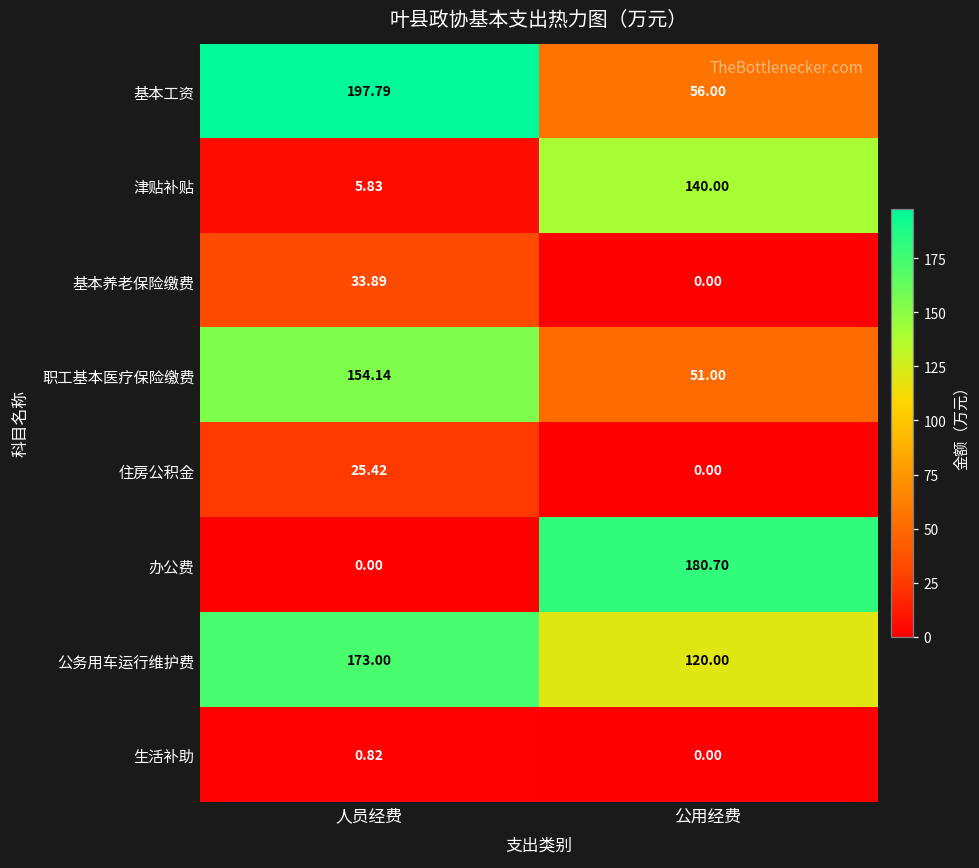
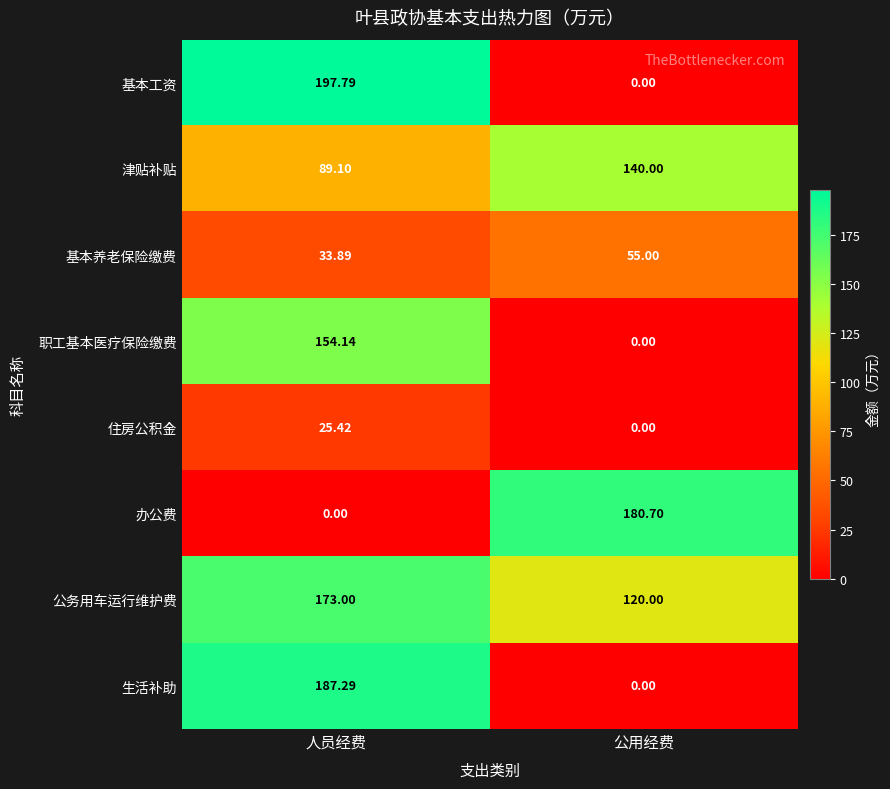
  {
    "基本工资": {
      "人员经费": 197.79,
-     "公用经费": 56.00
+     "公用经费": 0.00
    },
    "津贴补贴": {
-     "人员经费": 5.83,
+     "人员经费": 89.10,
      "公用经费": 140.00
    },
    "基本养老保险缴费": {
      "人员经费": 33.89,
-     "公用经费": 0.00
+     "公用经费": 55.00
    },
    "职工基本医疗保险缴费": {
      "人员经费": 154.14,
-     "公用经费": 51.00
+     "公用经费": 0.00
    },
    "住房公积金": {
      "人员经费": 25.42,
      "公用经费": 0.00
    },
    "办公费": {
      "人员经费": 0.00,
      "公用经费": 180.70
    },
    "公务用车运行维护费": {
      "人员经费": 173.00,
      "公用经费": 120.00
    },
    "生活补助": {
-     "人员经费": 0.82,
+     "人员经费": 187.29,
      "公用经费": 0.00
    }
  }
